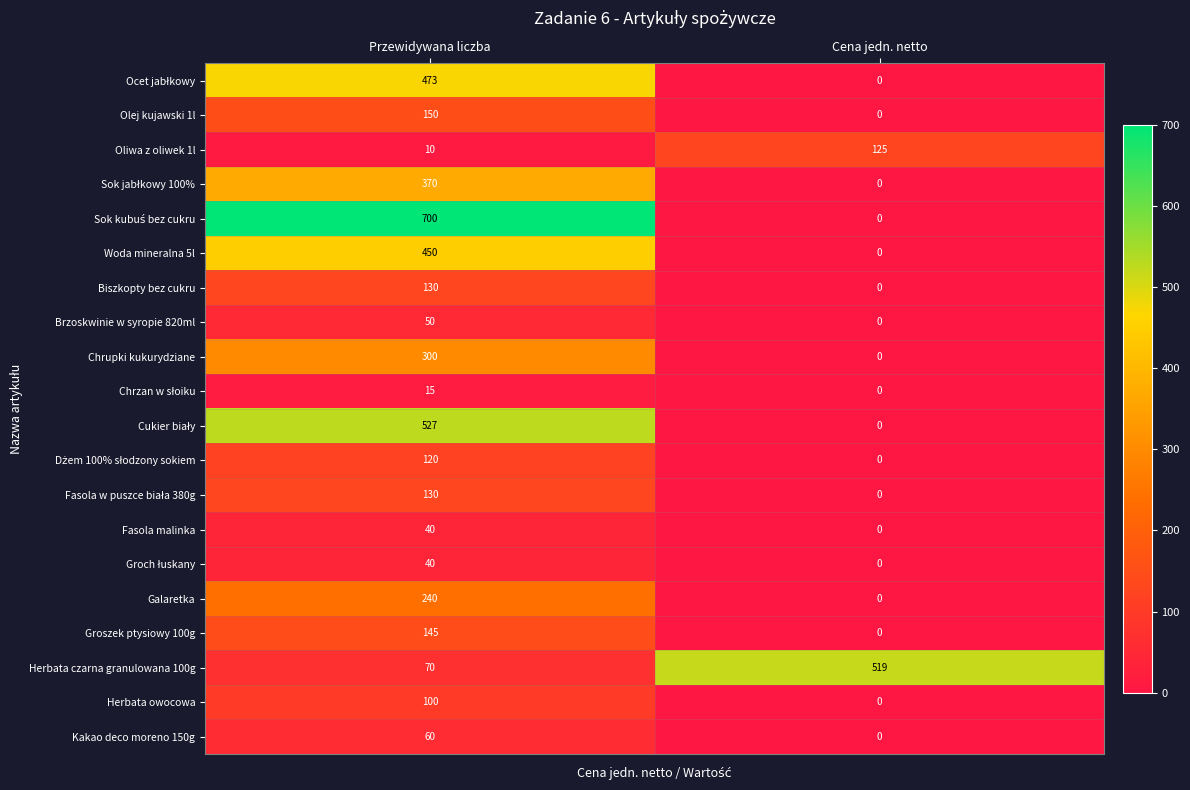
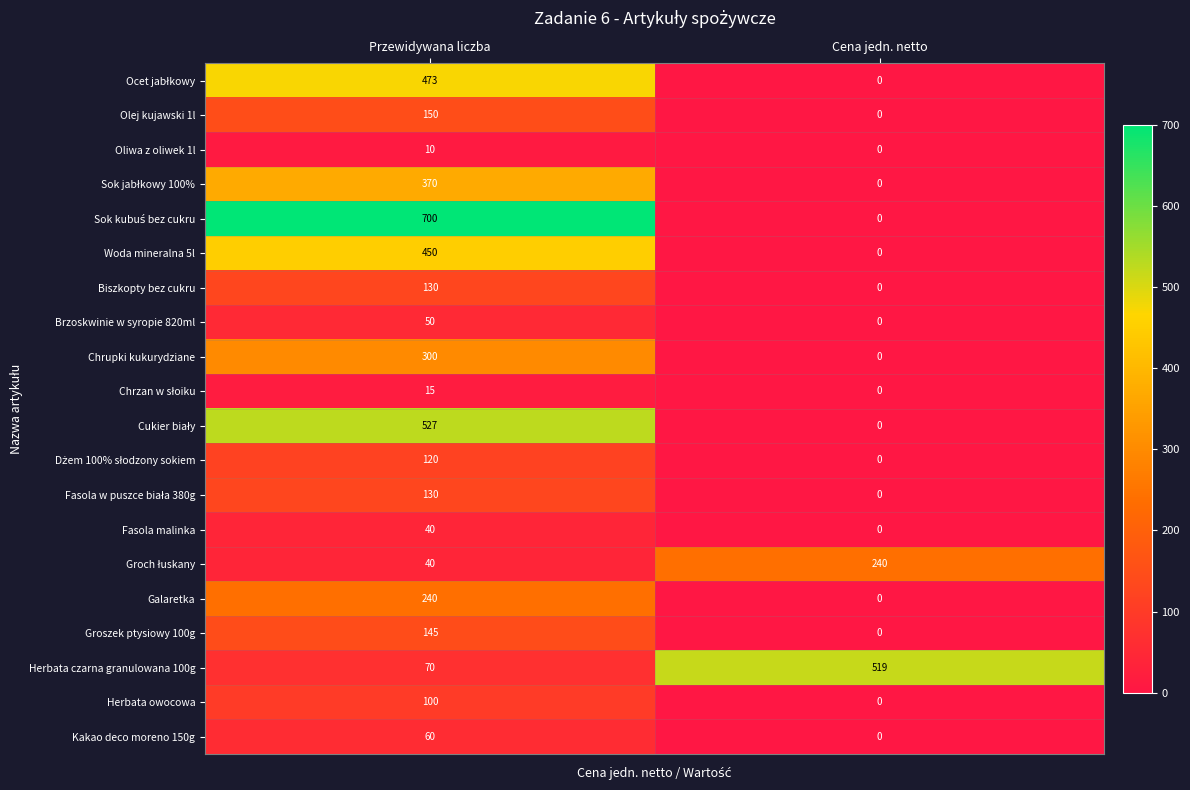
  {
    "Ocet jabłkowy": {
      "Przewidywana liczba": 473,
      "Cena jedn. netto": 0
    },
    "Olej kujawski 1l": {
      "Przewidywana liczba": 150,
      "Cena jedn. netto": 0
    },
    "Oliwa z oliwek 1l": {
      "Przewidywana liczba": 10,
-     "Cena jedn. netto": 125
+     "Cena jedn. netto": 0
    },
    "Sok jabłkowy 100%": {
      "Przewidywana liczba": 370,
      "Cena jedn. netto": 0
    },
    "Sok kubuś bez cukru": {
      "Przewidywana liczba": 700,
      "Cena jedn. netto": 0
    },
    "Woda mineralna 5l": {
      "Przewidywana liczba": 450,
      "Cena jedn. netto": 0
    },
    "Biszkopty bez cukru": {
      "Przewidywana liczba": 130,
      "Cena jedn. netto": 0
    },
    "Brzoskwinie w syropie 820ml": {
      "Przewidywana liczba": 50,
      "Cena jedn. netto": 0
    },
    "Chrupki kukurydziane": {
      "Przewidywana liczba": 300,
      "Cena jedn. netto": 0
    },
    "Chrzan w słoiku": {
      "Przewidywana liczba": 15,
      "Cena jedn. netto": 0
    },
    "Cukier biały": {
      "Przewidywana liczba": 527,
      "Cena jedn. netto": 0
    },
    "Dżem 100% słodzony sokiem": {
      "Przewidywana liczba": 120,
      "Cena jedn. netto": 0
    },
    "Fasola w puszce biała 380g": {
      "Przewidywana liczba": 130,
      "Cena jedn. netto": 0
    },
    "Fasola malinka": {
      "Przewidywana liczba": 40,
      "Cena jedn. netto": 0
    },
    "Groch łuskany": {
      "Przewidywana liczba": 40,
-     "Cena jedn. netto": 0
+     "Cena jedn. netto": 240
    },
    "Galaretka": {
      "Przewidywana liczba": 240,
      "Cena jedn. netto": 0
    },
    "Groszek ptysiowy 100g": {
      "Przewidywana liczba": 145,
      "Cena jedn. netto": 0
    },
    "Herbata czarna granulowana 100g": {
      "Przewidywana liczba": 70,
      "Cena jedn. netto": 519
    },
    "Herbata owocowa": {
      "Przewidywana liczba": 100,
      "Cena jedn. netto": 0
    },
    "Kakao deco moreno 150g": {
      "Przewidywana liczba": 60,
      "Cena jedn. netto": 0
    }
  }
